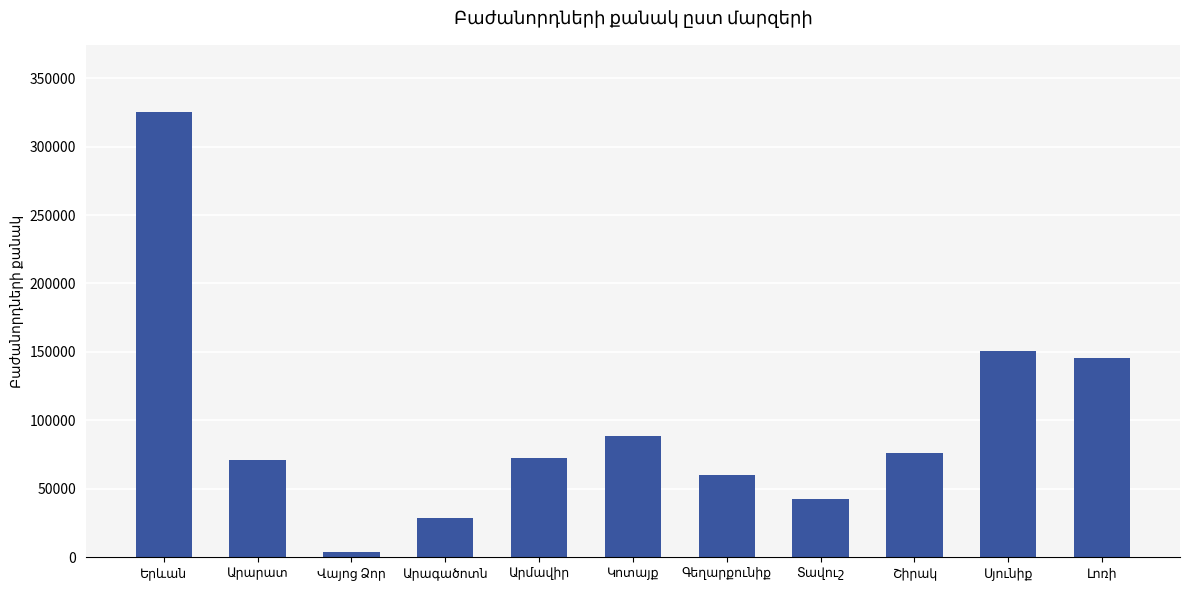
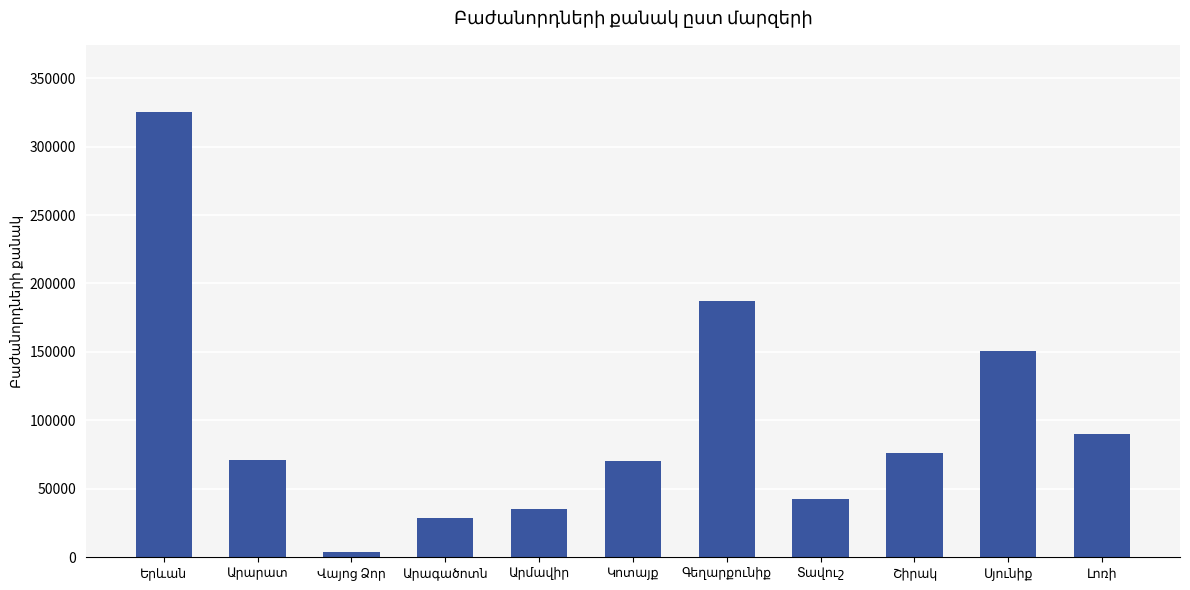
  {
    "Երևան": 326000,
    "Արարատ": 71000,
    "Վայոց Ձոր": 4000,
    "Արագածոտն": 29000,
-   "Արմավիր": 73000,
-   "Կոտայք": 89000,
-   "Գեղարքունիք": 60000,
+   "Արմավիր": 35000,
+   "Կոտայք": 71000,
+   "Գեղարքունիք": 187000,
    "Տավուշ": 43000,
    "Շիրակ": 76000,
    "Սյունիք": 151000,
-   "Լոռի": 145000
+   "Լոռի": 90000
  }
